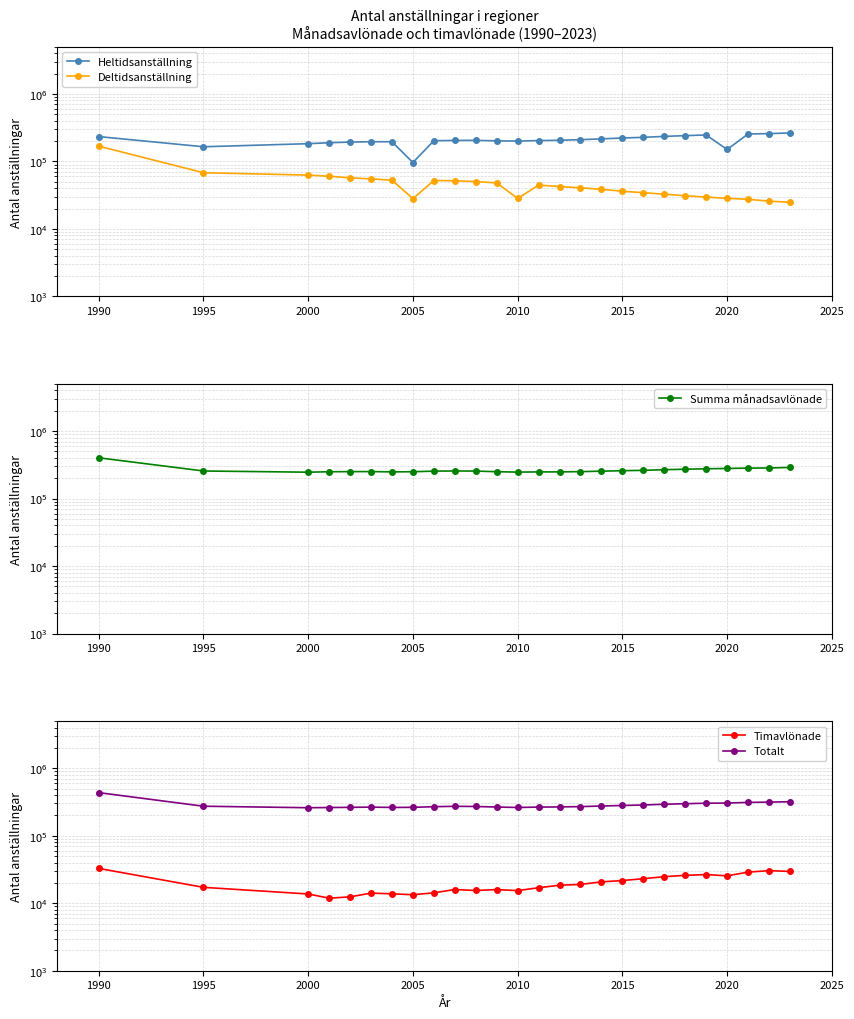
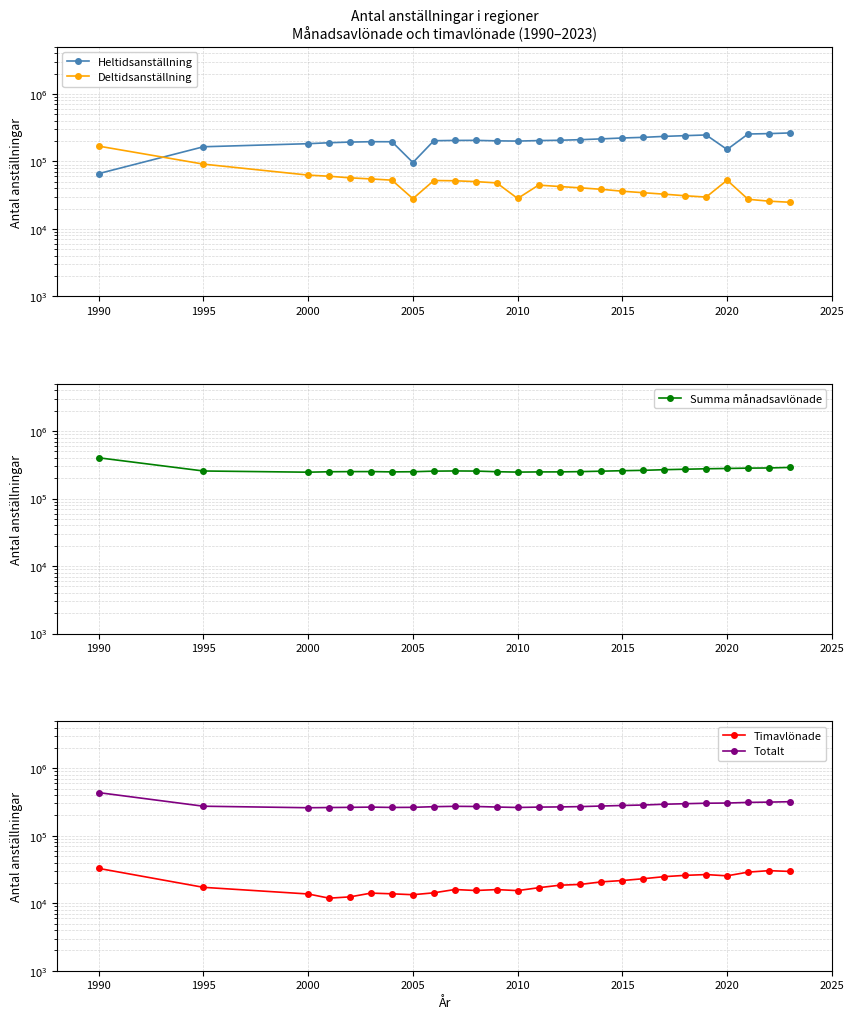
  {
    "Antal anställningar i regioner Månadsavlönade och timavlönade (1990–2023)": {
      "Heltidsanställning": {
-       "1990": 230000,
+       "1990": 70000,
        "1995": 160000,
        "2000": 180000,
        "2005": 100000,
        "2010": 200000,
        "2015": 220000,
        "2020": 150000
      },
      "Deltidsanställning": {
        "1990": 170000,
-       "1995": 70000,
+       "1995": 90000,
        "2000": 60000,
        "2005": 28000,
        "2010": 28000,
        "2015": 40000,
-       "2020": 28000
+       "2020": 50000
      }
    }
  }
